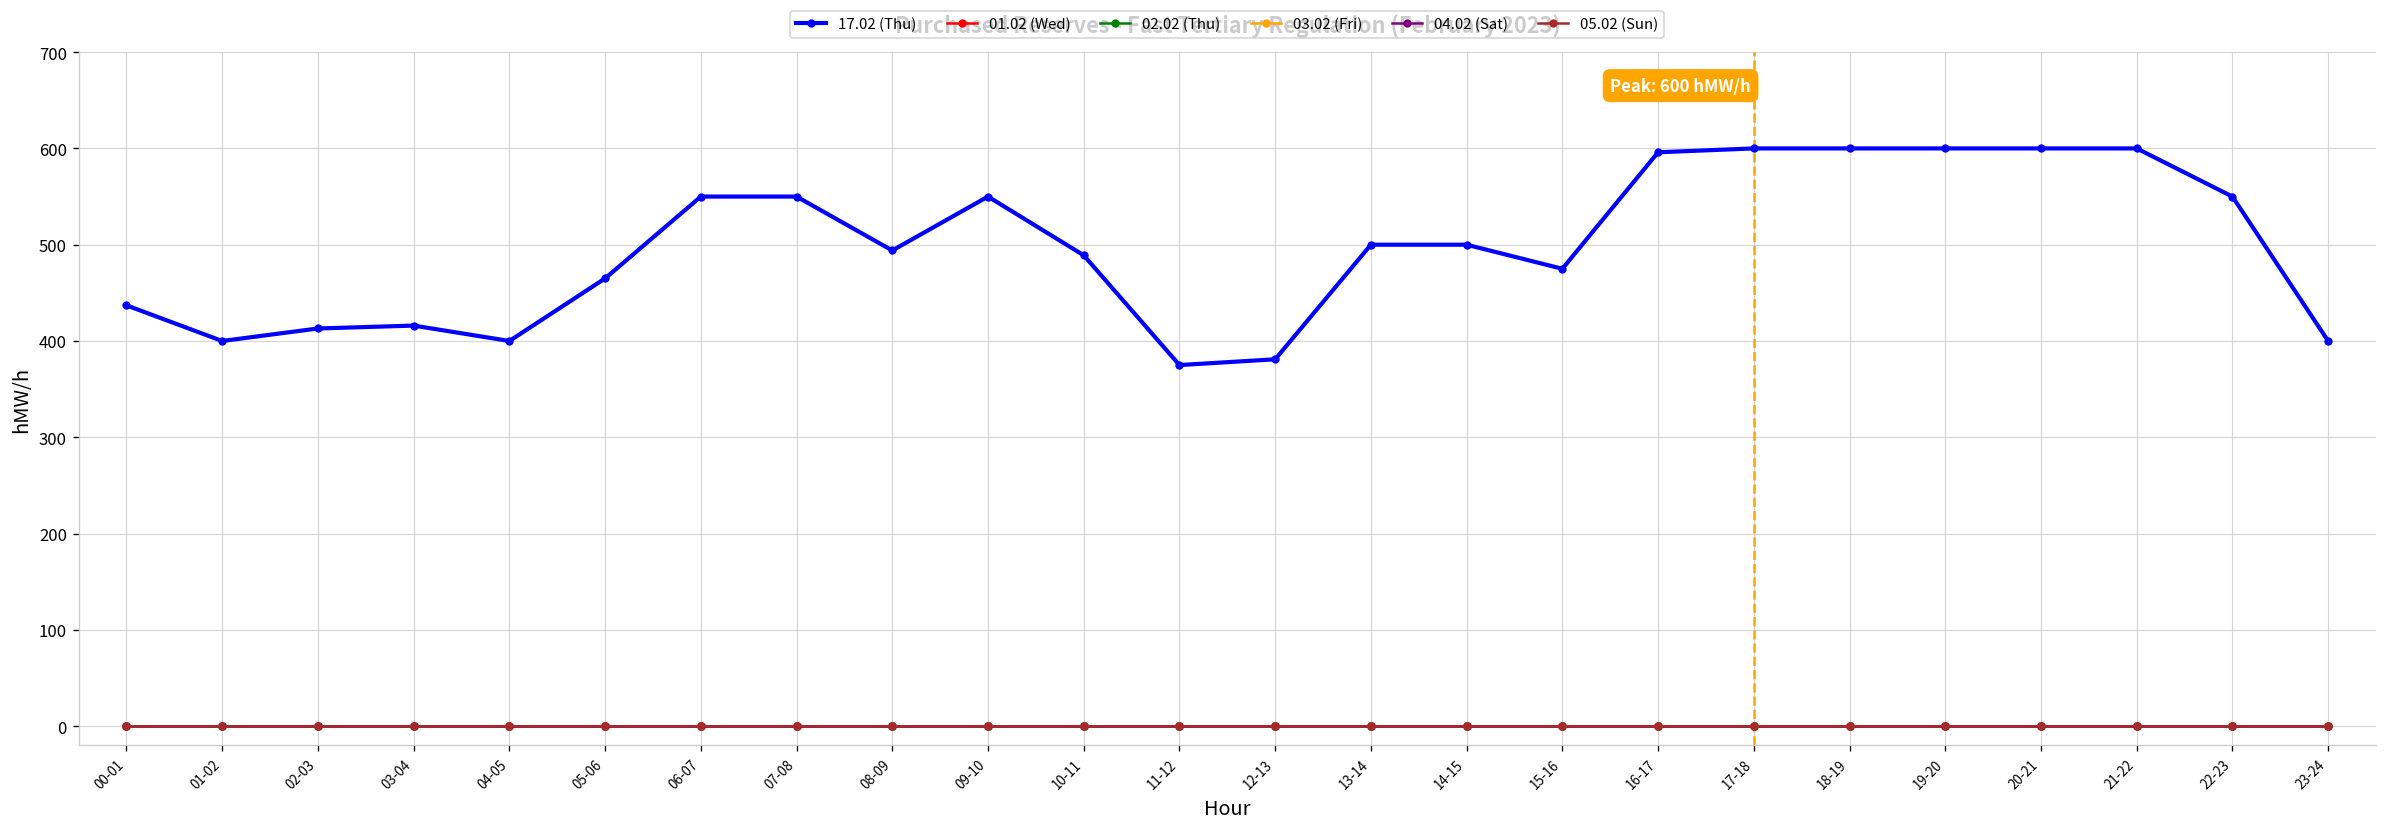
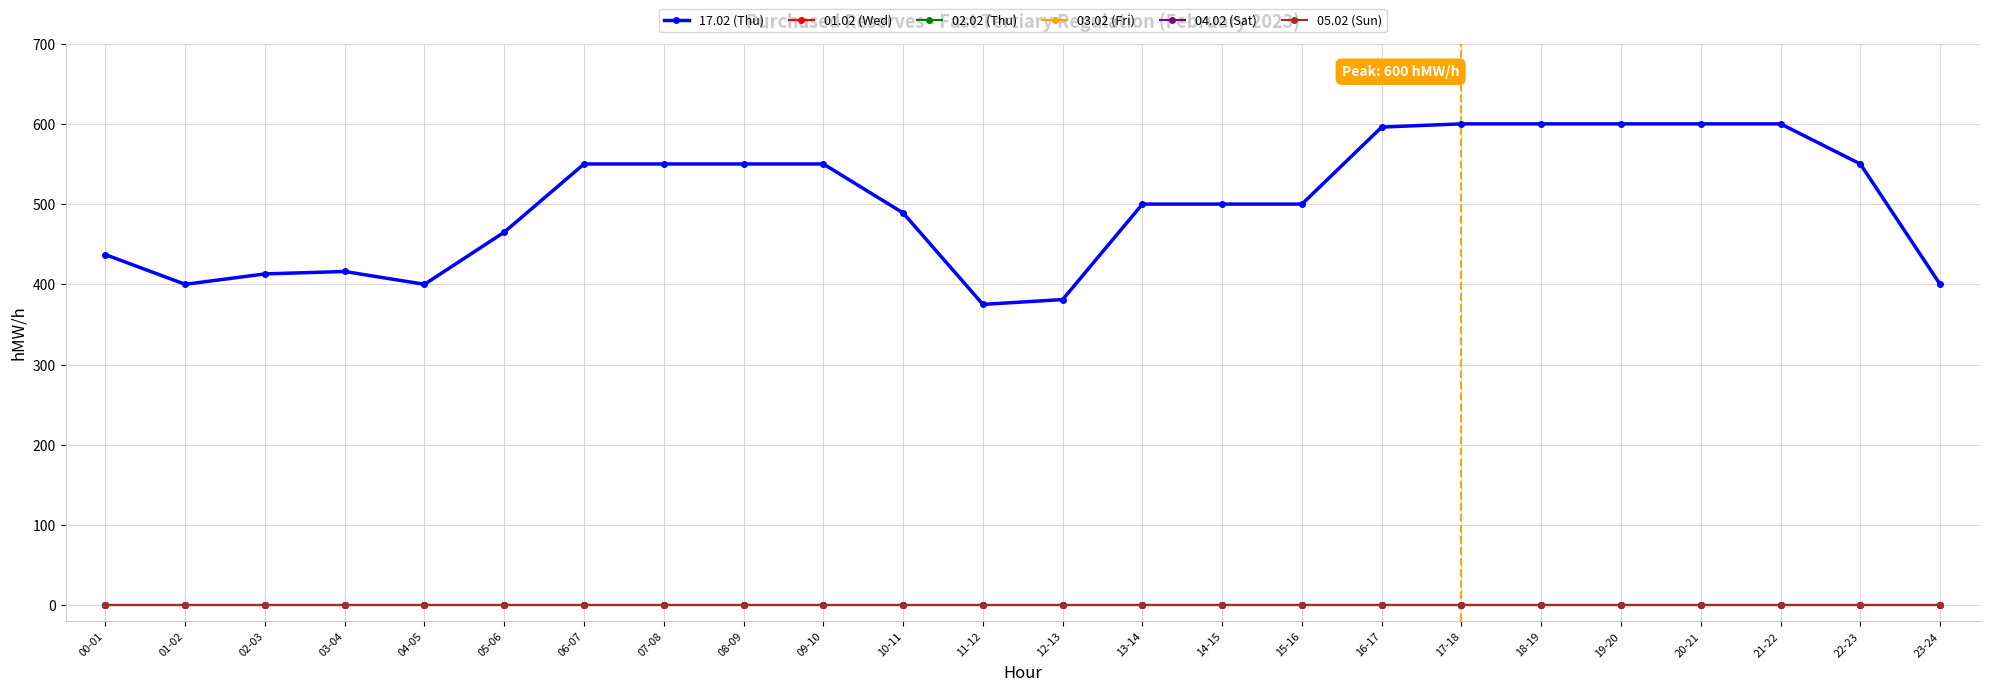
  {
    "17.02 (Thu)": {
      "00-01": 440,
      "01-02": 400,
      "02-03": 410,
      "03-04": 420,
      "04-05": 400,
      "05-06": 470,
      "06-07": 550,
      "07-08": 550,
-     "08-09": 490,
+     "08-09": 550,
      "09-10": 550,
      "10-11": 490,
      "11-12": 380,
      "12-13": 380,
      "13-14": 500,
      "14-15": 500,
-     "15-16": 480,
+     "15-16": 500,
      "16-17": 600,
      "17-18": 600,
      "18-19": 600,
      "19-20": 600,
      "20-21": 600,
      "21-22": 600,
      "22-23": 550,
      "23-24": 400
    },
    "05.02 (Sun)": {
      "00-01": 0,
      "01-02": 0,
      "02-03": 0,
      "03-04": 0,
      "04-05": 0,
      "05-06": 0,
      "06-07": 0,
      "07-08": 0,
      "08-09": 0,
      "09-10": 0,
      "10-11": 0,
      "11-12": 0,
      "12-13": 0,
      "13-14": 0,
      "14-15": 0,
      "15-16": 0,
      "16-17": 0,
      "17-18": 0,
      "18-19": 0,
      "19-20": 0,
      "20-21": 0,
      "21-22": 0,
      "22-23": 0,
      "23-24": 0
    }
  }
